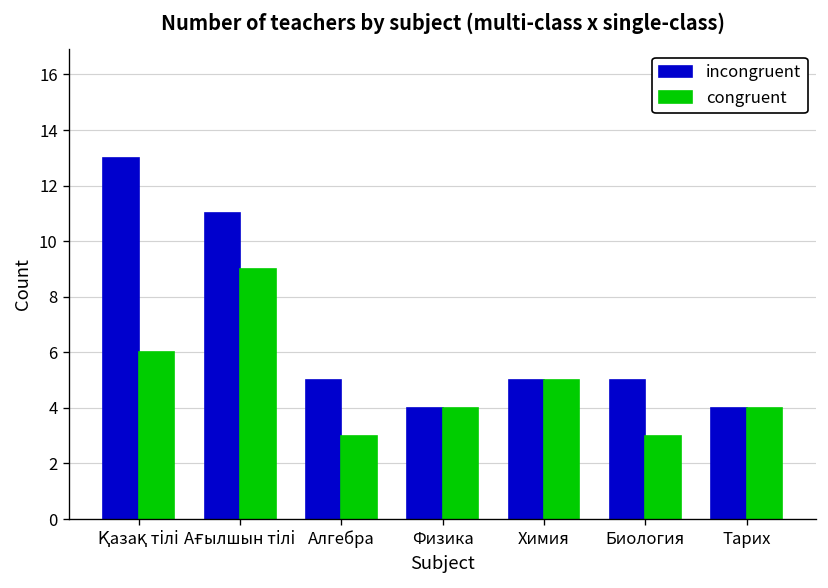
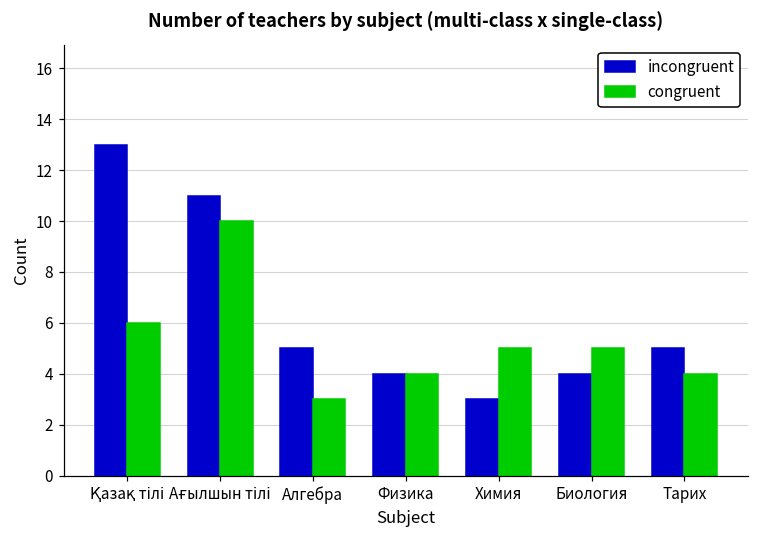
  {
    "incongruent": {
      "Қазақ тілі": 13,
      "Ағылшын тілі": 11,
      "Алгебра": 5,
      "Физика": 4,
-     "Химия": 5,
-     "Биология": 5,
-     "Тарих": 4
+     "Химия": 3,
+     "Биология": 4,
+     "Тарих": 5
    },
    "congruent": {
      "Қазақ тілі": 6,
-     "Ағылшын тілі": 9,
+     "Ағылшын тілі": 10,
      "Алгебра": 3,
      "Физика": 4,
      "Химия": 5,
-     "Биология": 3,
+     "Биология": 5,
      "Тарих": 4
    }
  }
